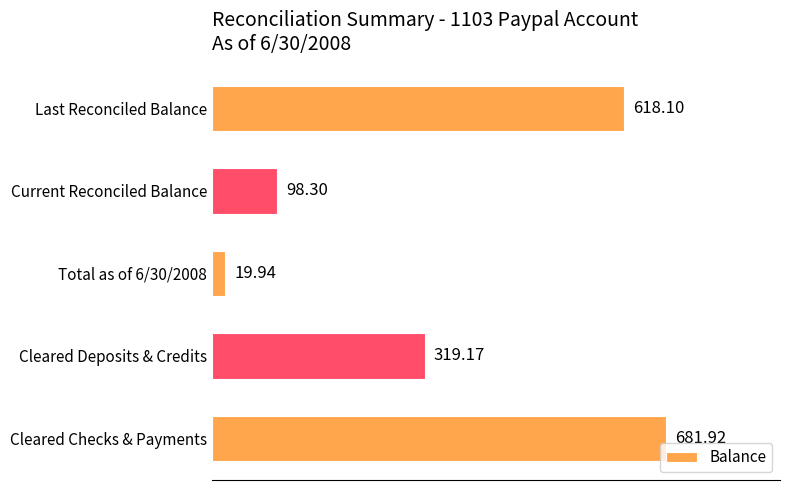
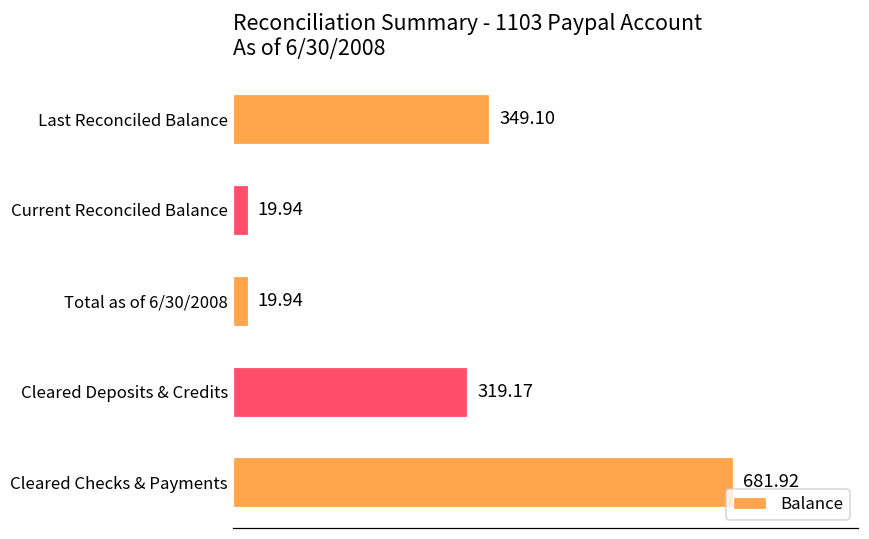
  {
-   "Last Reconciled Balance": 618.10,
-   "Current Reconciled Balance": 98.30,
+   "Last Reconciled Balance": 349.10,
+   "Current Reconciled Balance": 19.94,
    "Total as of 6/30/2008": 19.94,
    "Cleared Deposits & Credits": 319.17
  }
